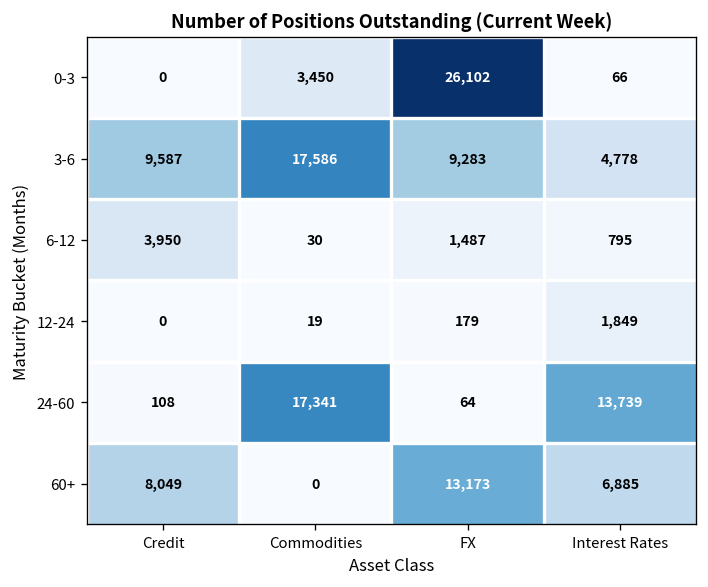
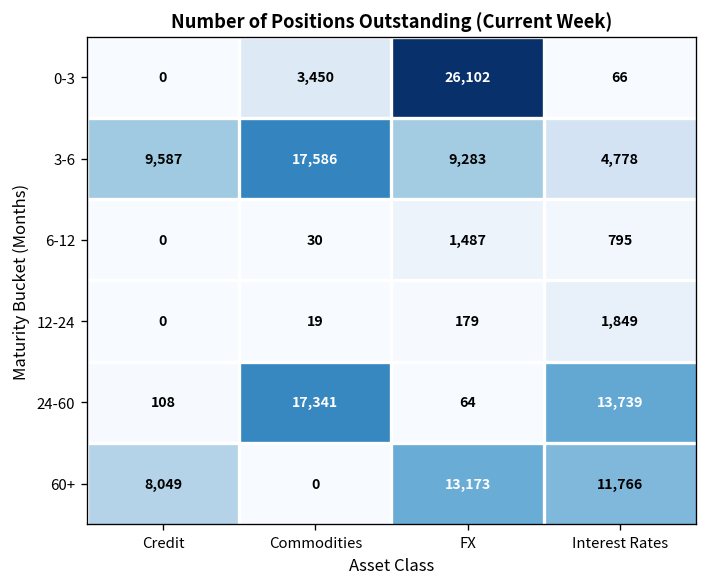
  {
    "0-3": {
      "Credit": "0",
      "Commodities": "3,450",
      "FX": "26,102",
      "Interest Rates": "66"
    },
    "3-6": {
      "Credit": "9,587",
      "Commodities": "17,586",
      "FX": "9,283",
      "Interest Rates": "4,778"
    },
    "6-12": {
-     "Credit": "3,950",
+     "Credit": "0",
      "Commodities": "30",
      "FX": "1,487",
      "Interest Rates": "795"
    },
    "12-24": {
      "Credit": "0",
      "Commodities": "19",
      "FX": "179",
      "Interest Rates": "1,849"
    },
    "24-60": {
      "Credit": "108",
      "Commodities": "17,341",
      "FX": "64",
      "Interest Rates": "13,739"
    },
    "60+": {
      "Credit": "8,049",
      "Commodities": "0",
      "FX": "13,173",
-     "Interest Rates": "6,885"
+     "Interest Rates": "11,766"
    }
  }
